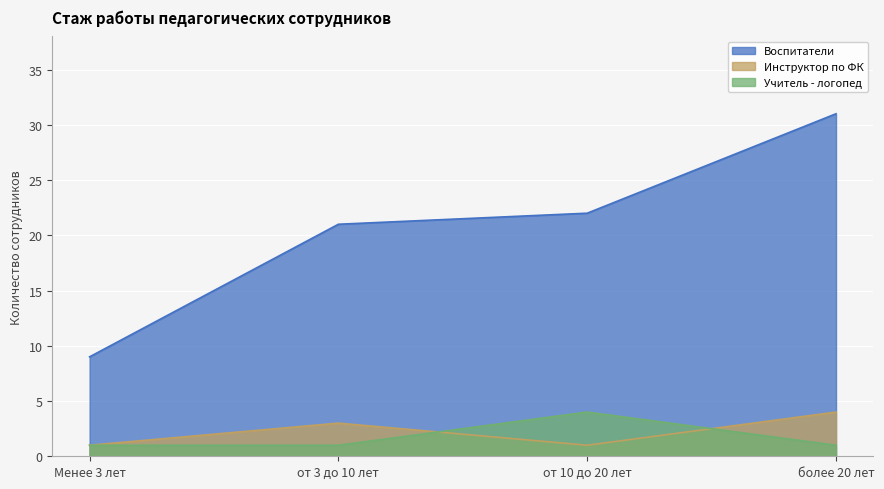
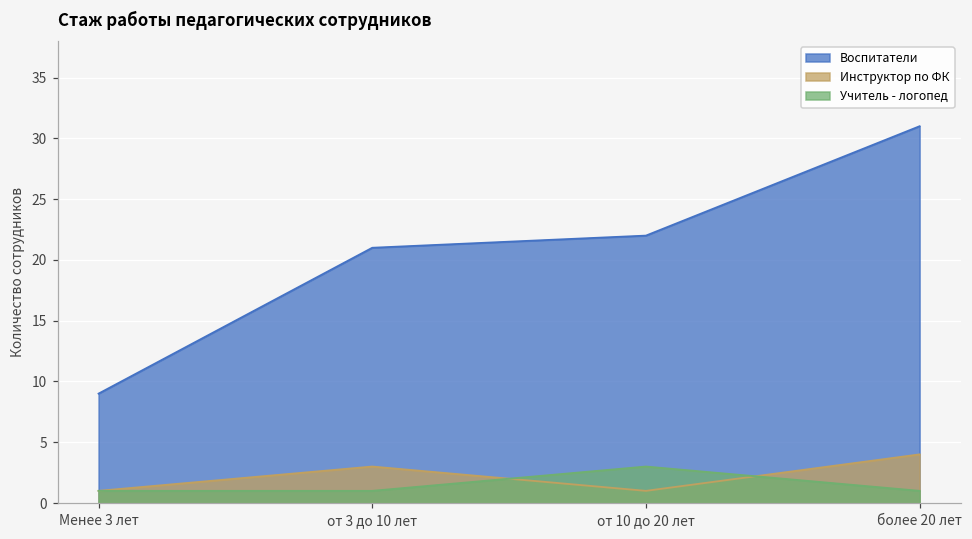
  {
    "Воспитатели": {
      "Менее 3 лет": 9,
      "от 3 до 10 лет": 21,
      "от 10 до 20 лет": 22,
      "более 20 лет": 31
    },
    "Инструктор по ФК": {
      "от 3 до 10 лет": 3,
      "от 10 до 20 лет": 1,
      "более 20 лет": 4
    },
    "Учитель - логопед": {
      "от 3 до 10 лет": 1,
-     "от 10 до 20 лет": 4,
+     "от 10 до 20 лет": 3,
      "более 20 лет": 1
    }
  }
